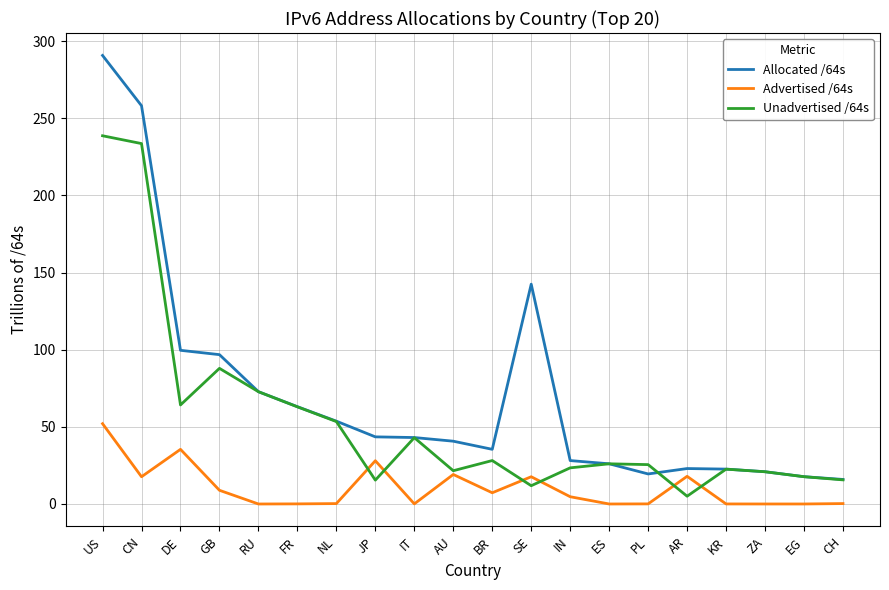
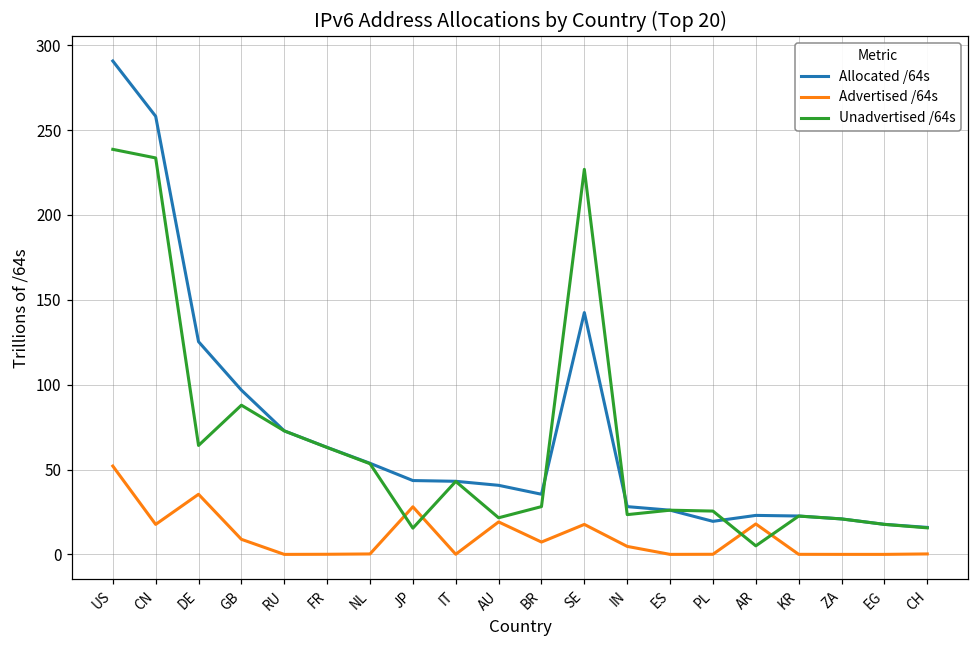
  {
    "Allocated /64s": {
      "US": 291,
      "CN": 258,
-     "DE": 100,
+     "DE": 125,
      "GB": 97,
      "JP": 44,
      "AU": 41,
      "BR": 35,
      "SE": 142,
      "IN": 28,
      "PL": 19,
      "AR": 23
    },
    "Advertised /64s": {
      "US": 52,
      "CN": 18,
      "DE": 35,
      "GB": 9,
      "RU": 0,
      "FR": 0,
      "NL": 0,
      "JP": 28,
      "IT": 0,
      "AU": 19,
      "BR": 7,
      "SE": 18,
      "IN": 5,
      "ES": 0,
      "PL": 0,
      "AR": 18,
      "KR": 0,
      "ZA": 0,
      "EG": 0,
      "CH": 0
    },
    "Unadvertised /64s": {
      "US": 239,
      "CN": 234,
      "DE": 64,
      "GB": 88,
      "JP": 15,
      "AU": 22,
      "BR": 28,
-     "SE": 12,
+     "SE": 227,
      "IN": 23,
      "PL": 26,
      "AR": 5
    }
  }
